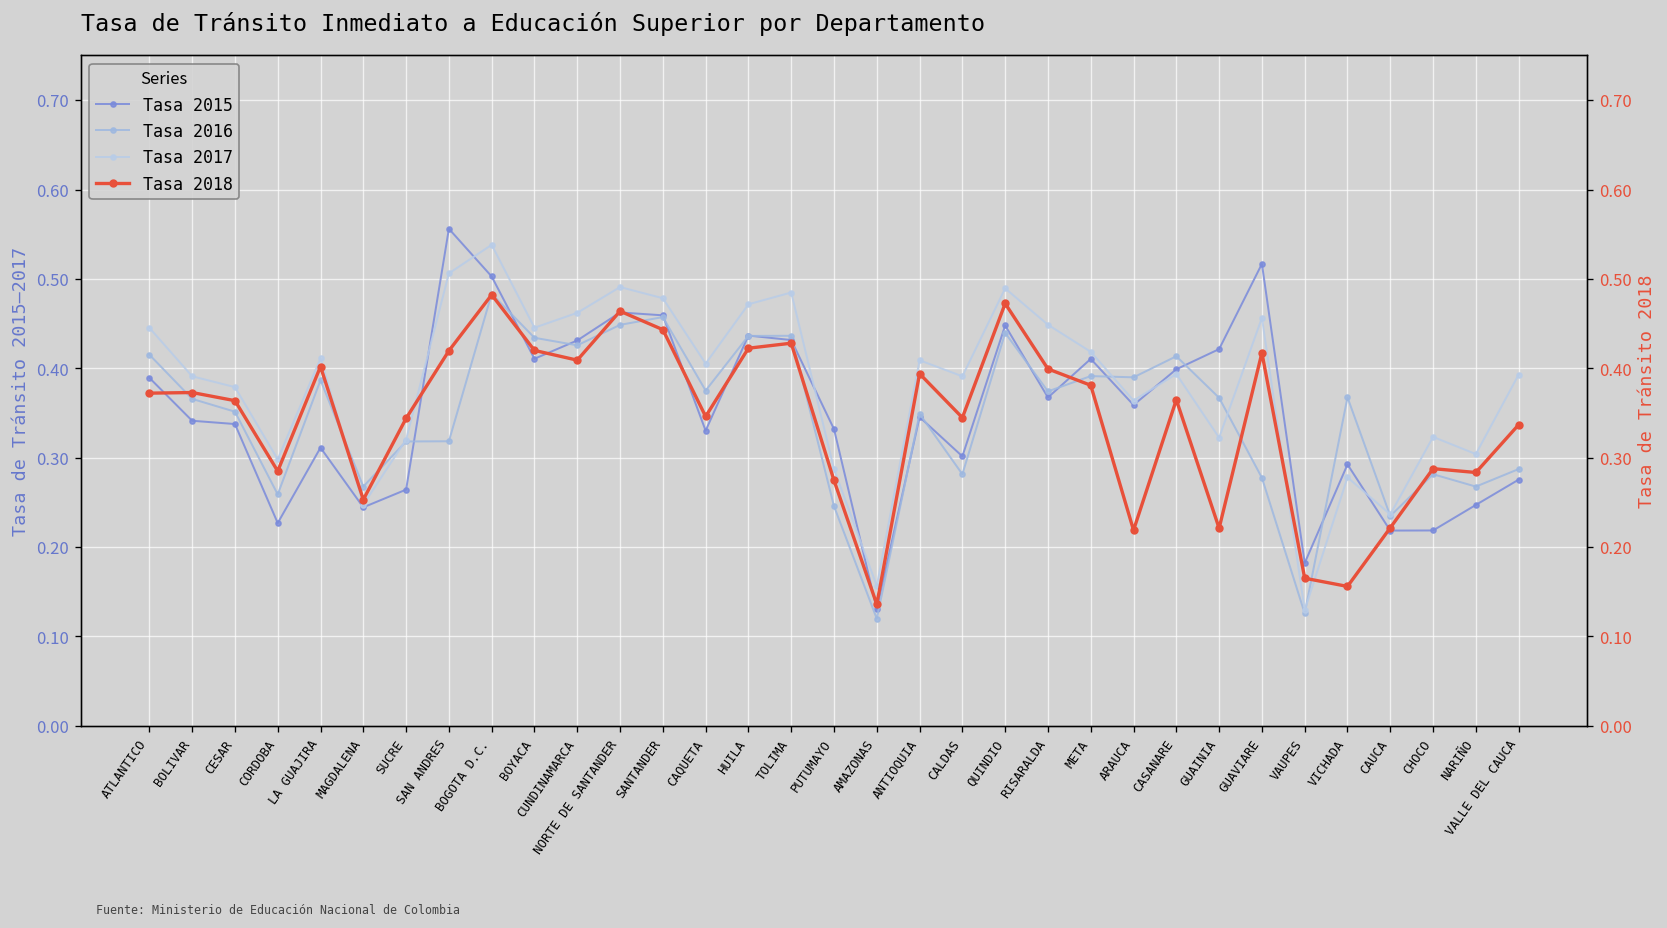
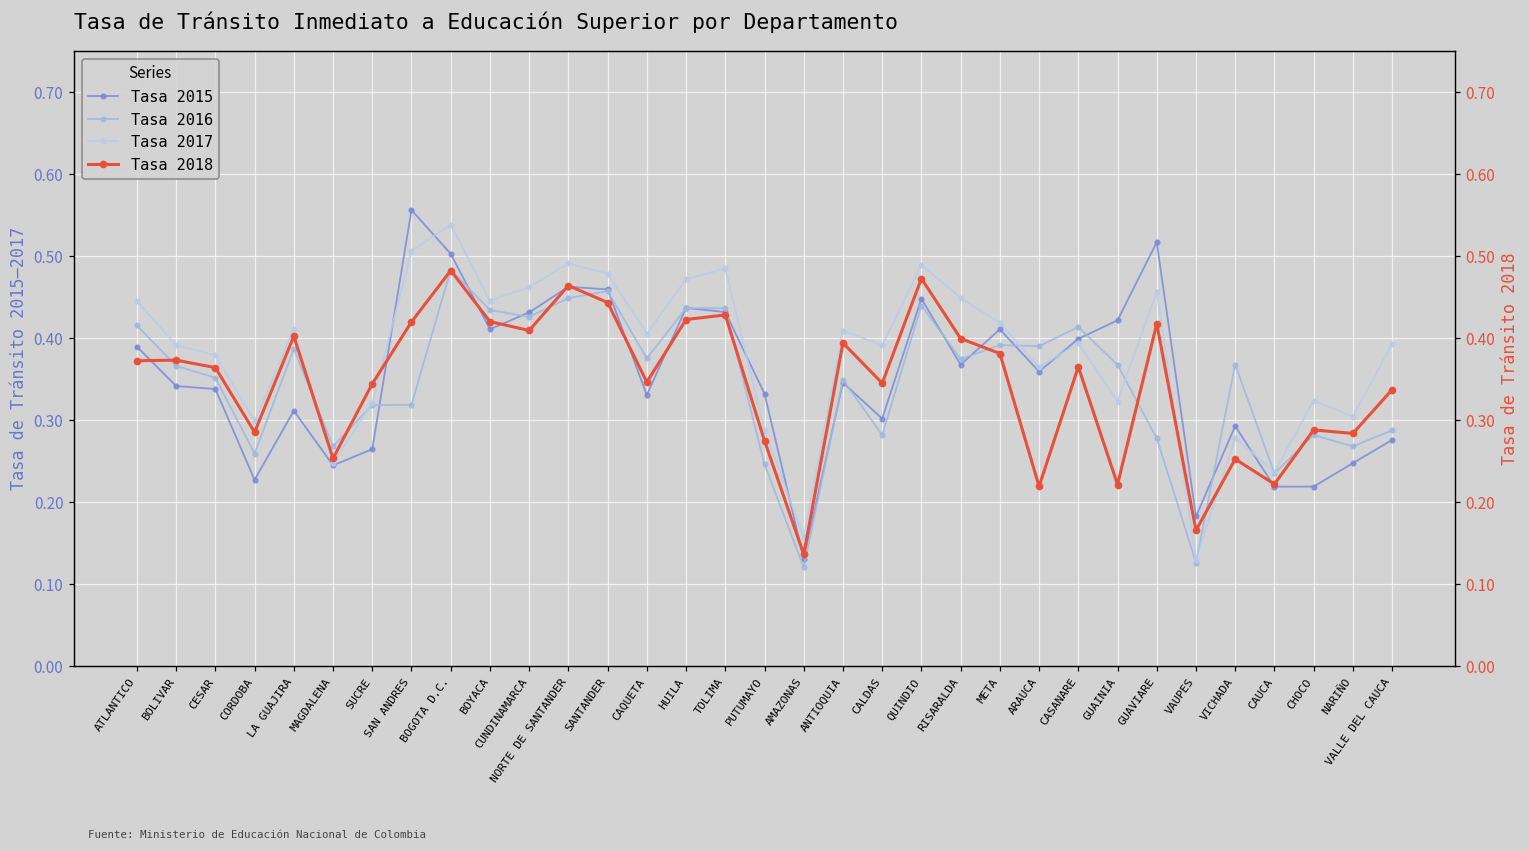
  {
    "Tasa 2018": {
      "ATLANTICO": 0.37,
      "BOLIVAR": 0.37,
      "CESAR": 0.36,
      "CORDOBA": 0.29,
      "LA GUAJIRA": 0.40,
      "MAGDALENA": 0.25,
      "SUCRE": 0.34,
      "SAN ANDRES": 0.42,
      "BOGOTA D.C.": 0.48,
      "BOYACA": 0.42,
      "CUNDINAMARCA": 0.41,
      "NORTE DE SANTANDER": 0.46,
      "SANTANDER": 0.44,
      "CAQUETA": 0.35,
      "HUILA": 0.42,
      "TOLIMA": 0.43,
      "PUTUMAYO": 0.27,
      "AMAZONAS": 0.14,
      "ANTIOQUIA": 0.39,
      "CALDAS": 0.34,
      "QUINDIO": 0.47,
      "RISARALDA": 0.40,
      "META": 0.38,
      "ARAUCA": 0.22,
      "CASANARE": 0.36,
      "GUAINIA": 0.22,
      "GUAVIARE": 0.42,
      "VAUPES": 0.17,
-     "VICHADA": 0.16,
+     "VICHADA": 0.25,
      "CAUCA": 0.22,
      "CHOCO": 0.29,
      "NARIÑO": 0.28,
      "VALLE DEL CAUCA": 0.34
    }
  }
